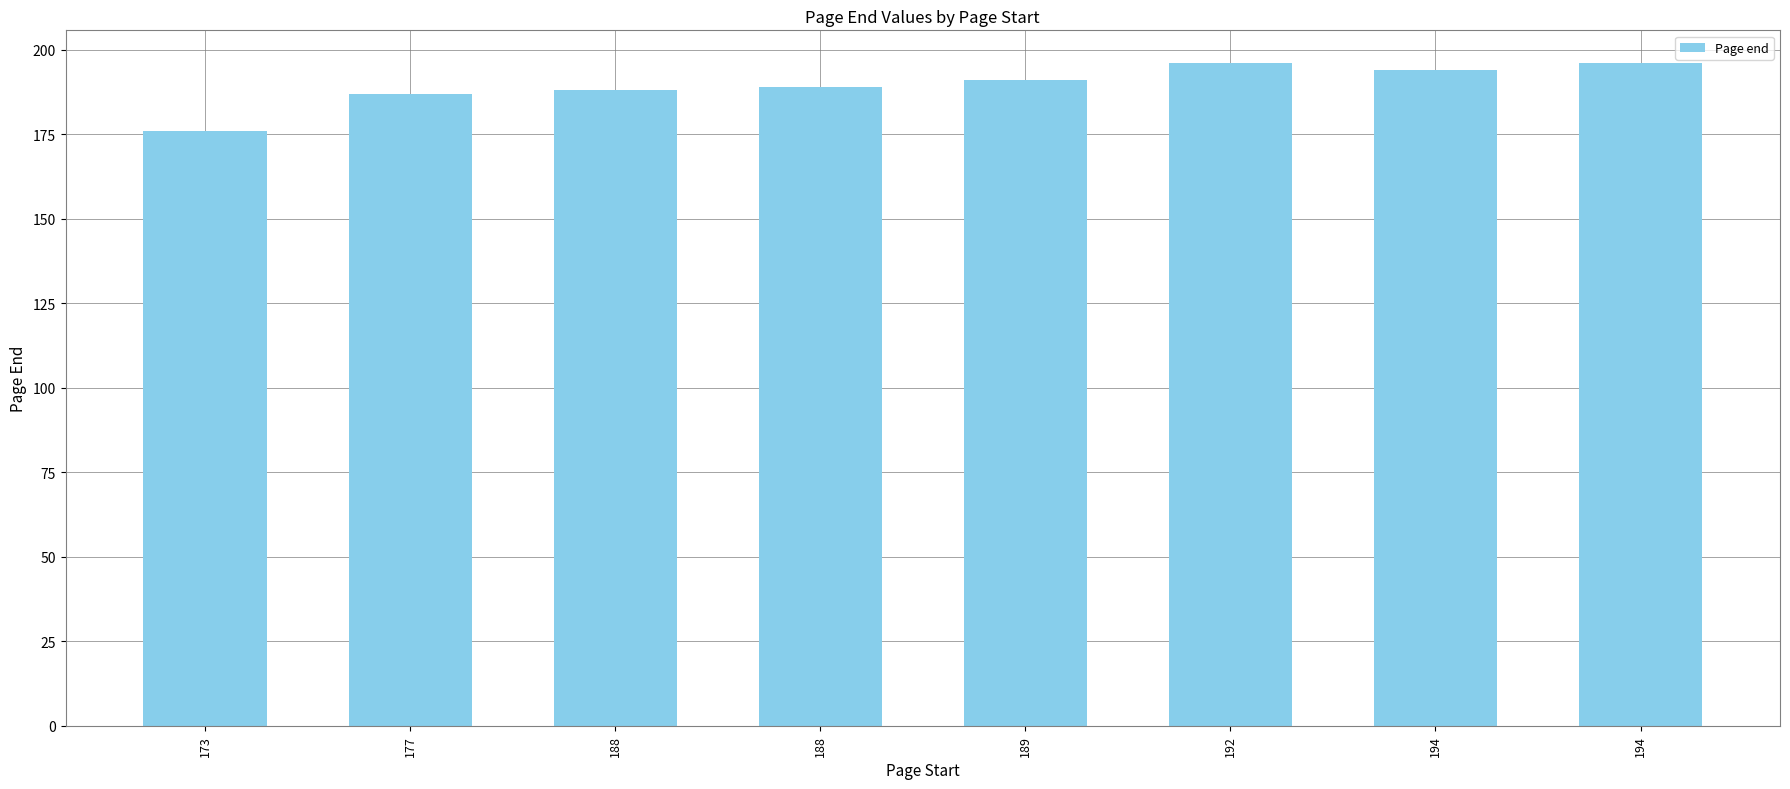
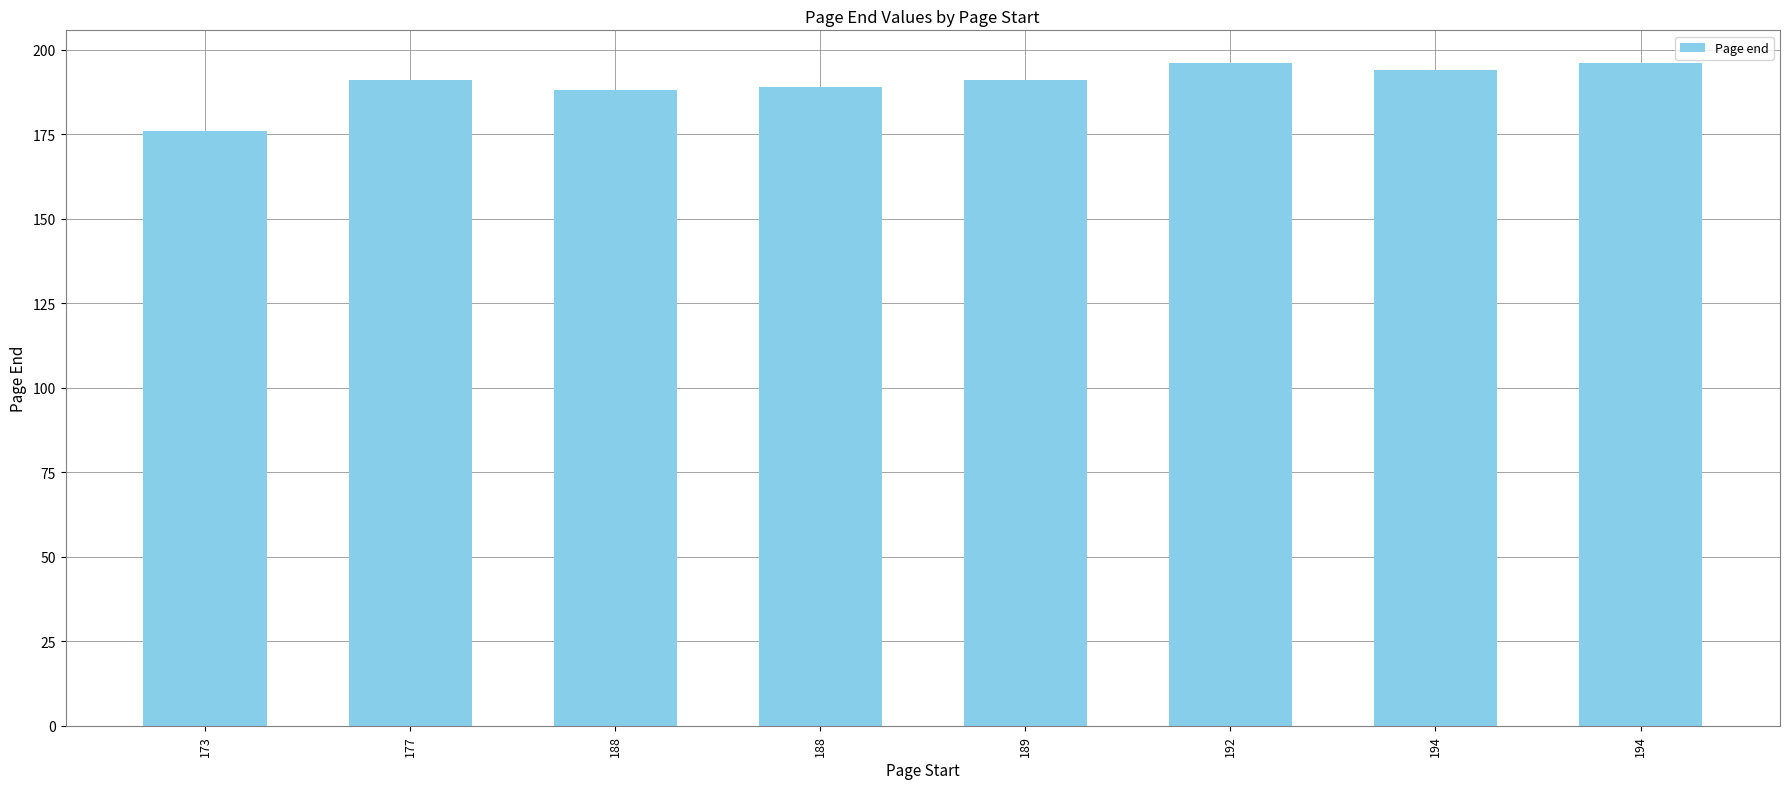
  {
    "173": 176,
-   "177": 187,
+   "177": 191,
    "189": 191,
    "192": 196
  }
